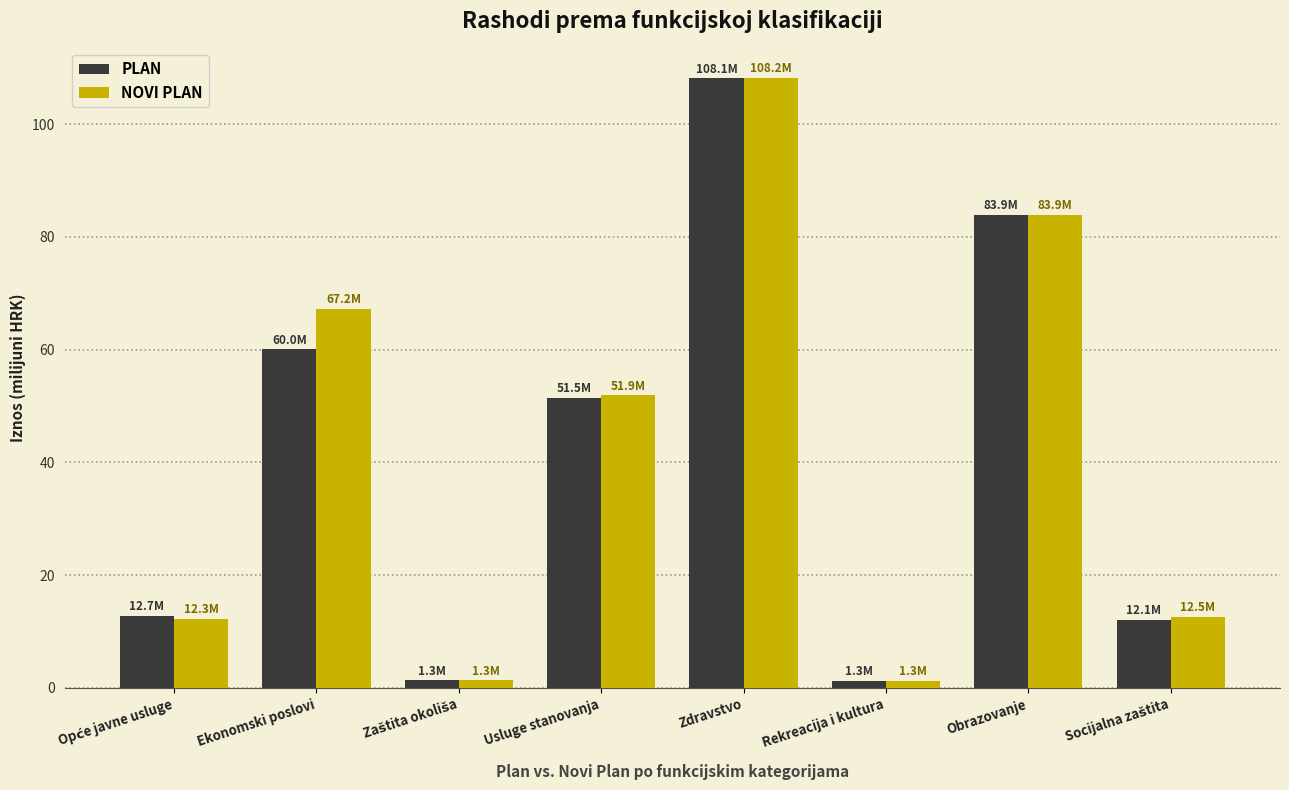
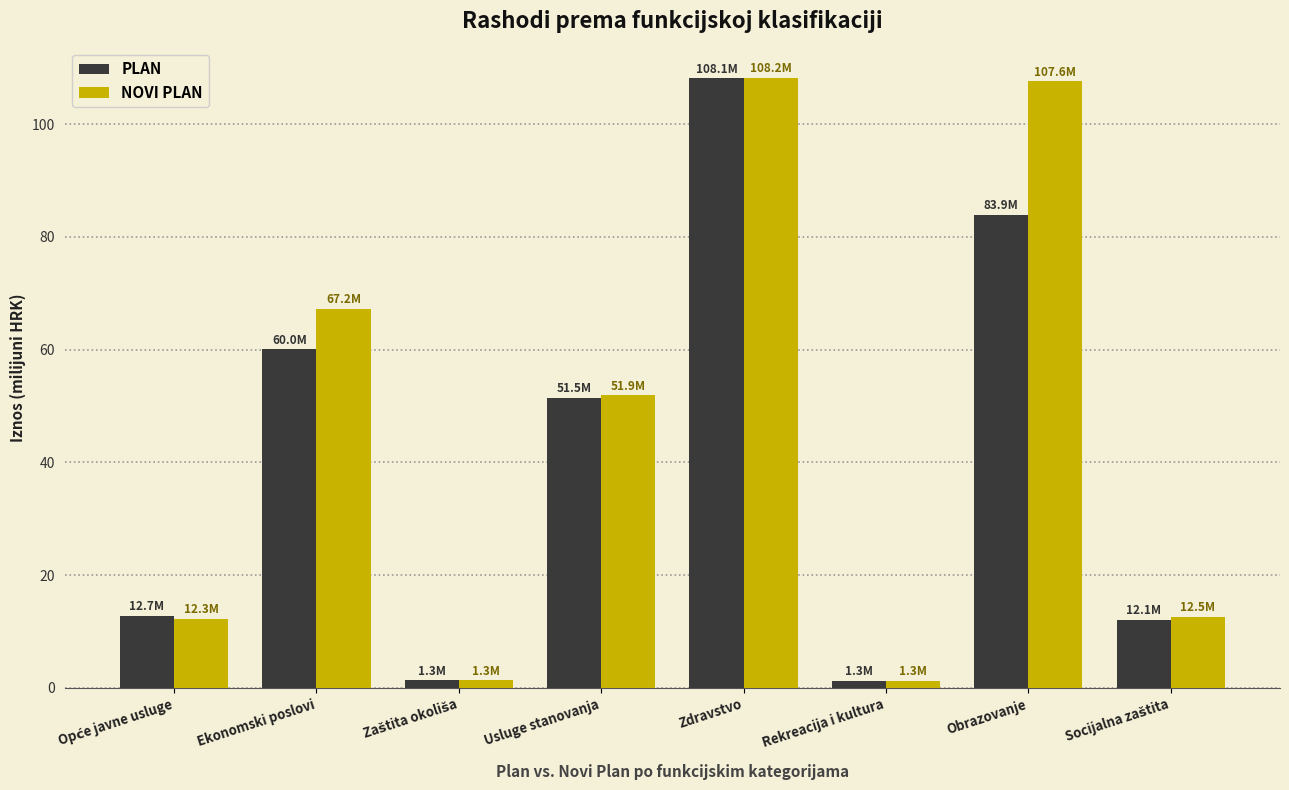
  {
    "PLAN": {
      "Opće javne usluge": "12.7M",
      "Ekonomski poslovi": "60.0M",
      "Zaštita okoliša": "1.3M",
      "Usluge stanovanja": "51.5M",
      "Zdravstvo": "108.1M",
      "Rekreacija i kultura": "1.3M",
      "Obrazovanje": "83.9M",
      "Socijalna zaštita": "12.1M"
    },
    "NOVI PLAN": {
      "Opće javne usluge": "12.3M",
      "Ekonomski poslovi": "67.2M",
      "Zaštita okoliša": "1.3M",
      "Usluge stanovanja": "51.9M",
      "Zdravstvo": "108.2M",
      "Rekreacija i kultura": "1.3M",
-     "Obrazovanje": "83.9M",
+     "Obrazovanje": "107.6M",
      "Socijalna zaštita": "12.5M"
    }
  }
